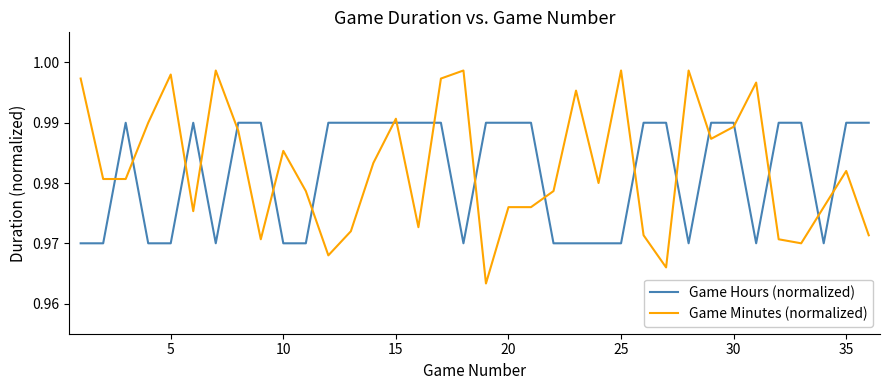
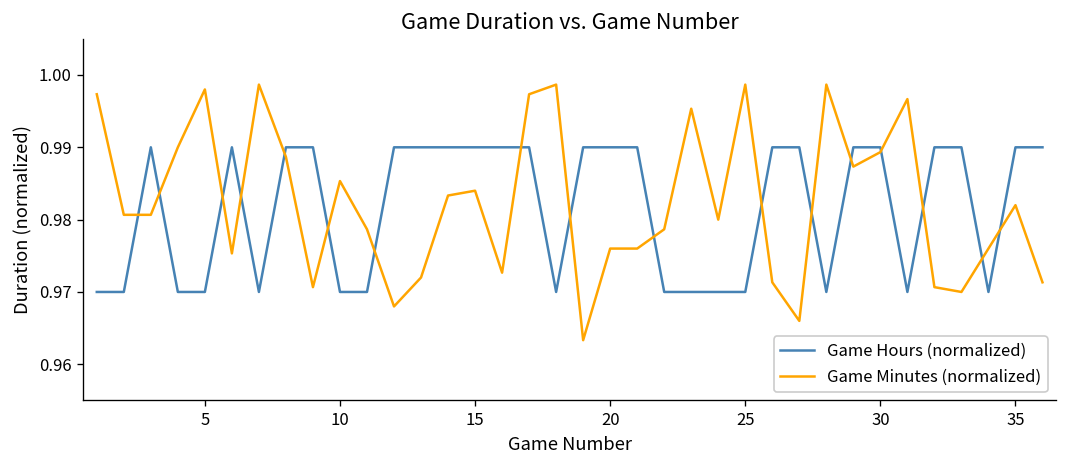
  {
    "Game Hours (normalized)": {
      "5": 0.970,
      "10": 0.970,
      "15": 0.990,
      "20": 0.990,
      "25": 0.970,
      "30": 0.990,
      "35": 0.990
    },
    "Game Minutes (normalized)": {
      "5": 0.998,
      "10": 0.985,
-     "15": 0.991,
+     "15": 0.984,
      "20": 0.976,
      "25": 0.999,
      "30": 0.989,
      "35": 0.982
    }
  }
